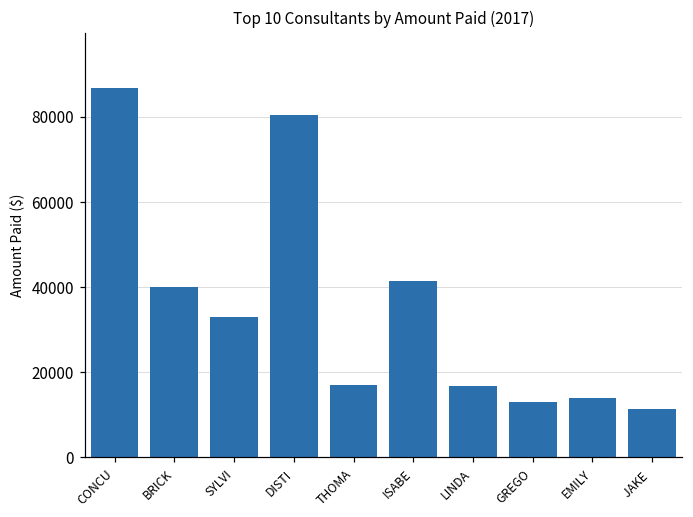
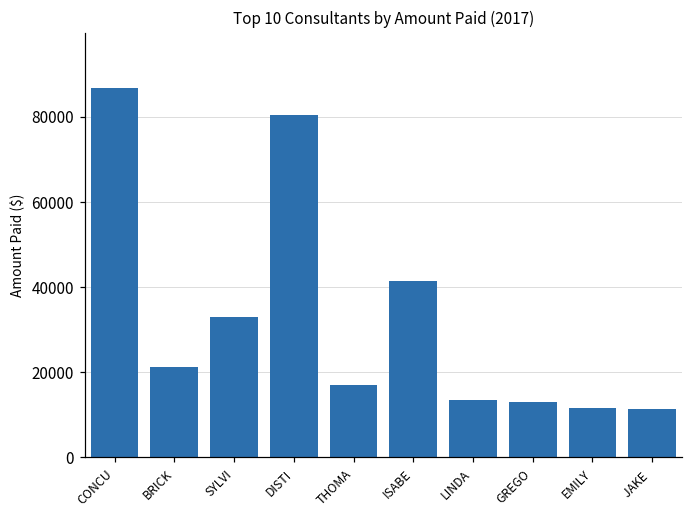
  {
    "CONCU": 87000,
-   "BRICK": 40000,
+   "BRICK": 21000,
    "SYLVI": 33000,
    "DISTI": 80000,
    "THOMA": 17000,
    "ISABE": 41000,
-   "LINDA": 17000,
+   "LINDA": 14000,
    "GREGO": 13000,
-   "EMILY": 14000,
+   "EMILY": 12000,
    "JAKE": 11000
  }
